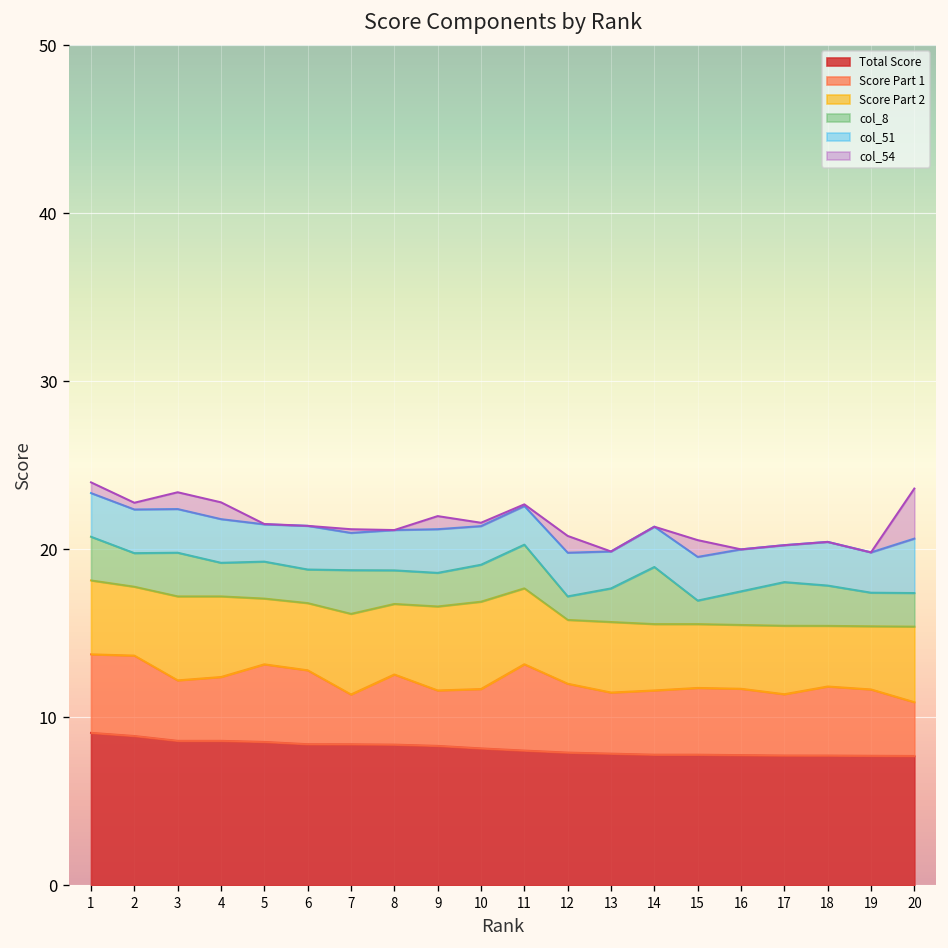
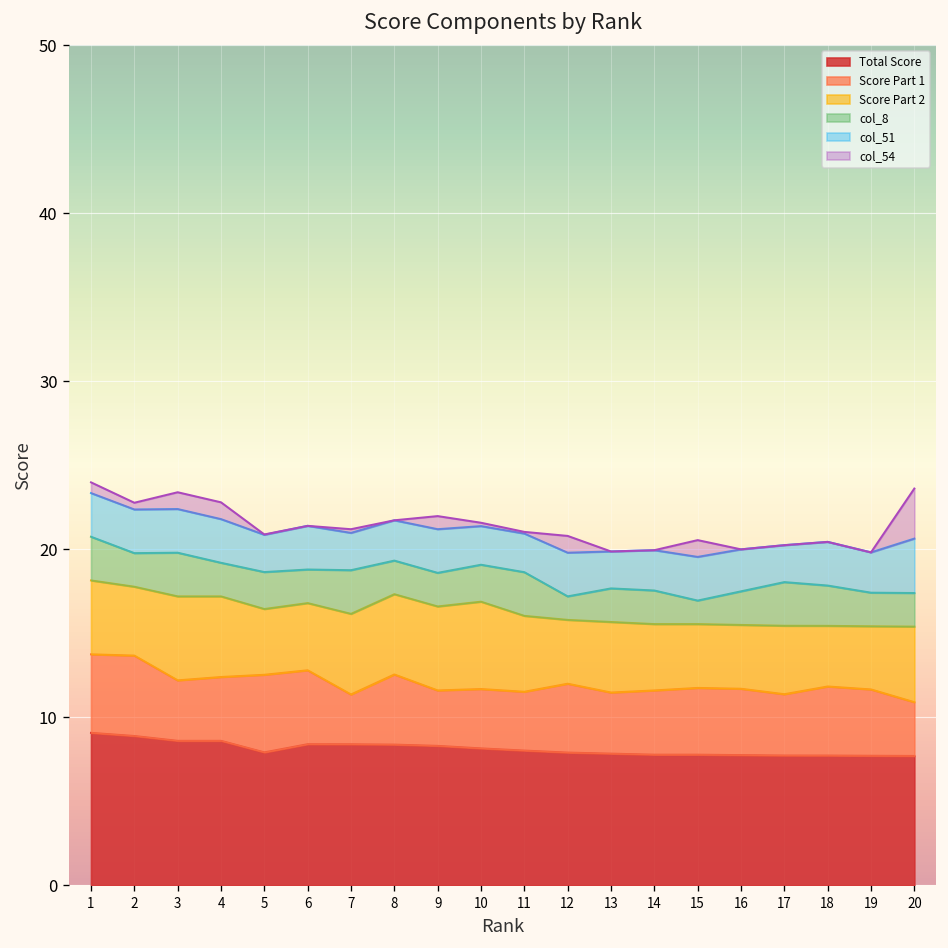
  {
    "Total Score": {
      "1": 9.1,
      "2": 8.9,
      "3": 8.6,
      "4": 8.6,
-     "5": 8.5,
+     "5": 7.9,
      "6": 8.4,
      "7": 8.4,
      "8": 8.4,
      "9": 8.3,
      "10": 8.2,
      "11": 8.0,
      "12": 7.9,
      "13": 7.8,
      "14": 7.8,
      "15": 7.8,
      "16": 7.8,
      "17": 7.7,
      "18": 7.7,
      "19": 7.7,
      "20": 7.7
    },
    "Score Part 1": {
      "1": 4.7,
      "2": 4.8,
      "3": 3.6,
      "4": 3.8,
      "5": 4.6,
      "6": 4.4,
      "7": 3.0,
      "8": 4.2,
      "9": 3.3,
      "10": 3.5,
-     "11": 5.1,
+     "11": 3.5,
      "12": 4.1,
      "13": 3.6,
      "14": 3.8,
      "15": 4.0,
      "16": 3.9,
      "17": 3.7,
      "18": 4.1,
      "19": 4.0,
      "20": 3.2
    },
    "Score Part 2": {
      "1": 4.4,
      "2": 4.1,
      "3": 5.0,
      "4": 4.8,
      "5": 3.9,
      "6": 4.0,
      "7": 4.8,
-     "8": 4.2,
+     "8": 4.8,
      "9": 5.0,
      "10": 5.2,
      "11": 4.5,
      "12": 3.8,
      "13": 4.2,
      "14": 3.9,
      "15": 3.8,
      "16": 3.8,
      "17": 4.1,
      "18": 3.6,
      "19": 3.8,
      "20": 4.5
    },
    "col_8": {
      "1": 2.6,
      "2": 2.0,
      "3": 2.6,
      "4": 2.0,
      "5": 2.2,
      "6": 2.0,
      "7": 2.6,
      "8": 2.0,
      "9": 2.0,
      "10": 2.2,
      "11": 2.6,
      "12": 1.4,
      "13": 2.0,
-     "14": 3.4,
+     "14": 2.0,
      "15": 1.4,
      "16": 2.0,
      "17": 2.6,
      "18": 2.4,
      "19": 2.0,
      "20": 2.0
    },
    "col_51": {
      "1": 2.6,
      "2": 2.6,
      "3": 2.6,
      "4": 2.6,
      "7": 2.2,
      "9": 2.6,
      "10": 2.3,
      "12": 2.6,
      "15": 2.6,
      "20": 3.2
    },
    "col_54": {
      "1": 0.6,
      "2": 0.4,
      "3": 1.0,
      "4": 1.0,
      "7": 0.2,
      "9": 0.8,
      "10": 0.2,
      "12": 1.0,
      "15": 1.0,
      "20": 3.0
    }
  }
